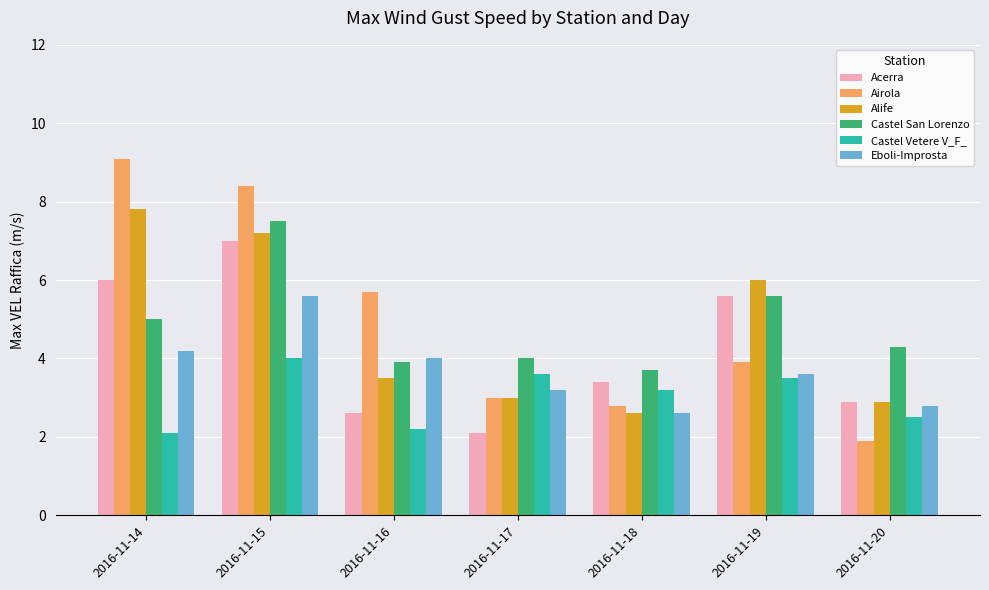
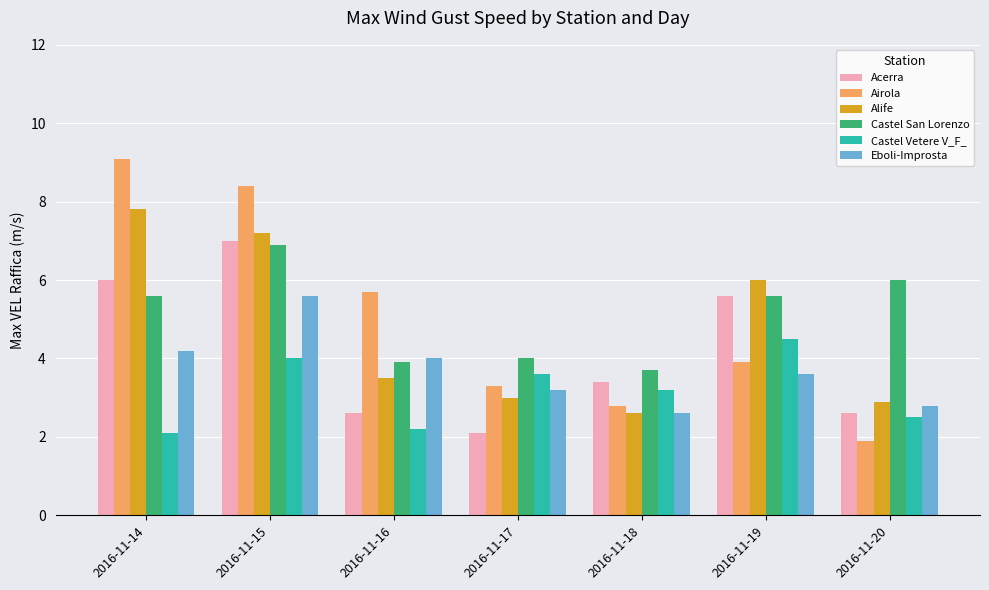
  {
    "Acerra": {
      "2016-11-14": 6.0,
      "2016-11-15": 7.0,
      "2016-11-16": 2.6,
      "2016-11-17": 2.1,
      "2016-11-18": 3.4,
      "2016-11-19": 5.6,
-     "2016-11-20": 2.9
+     "2016-11-20": 2.6
    },
    "Airola": {
      "2016-11-14": 9.1,
      "2016-11-15": 8.4,
      "2016-11-16": 5.7,
-     "2016-11-17": 3.0,
+     "2016-11-17": 3.3,
      "2016-11-18": 2.8,
      "2016-11-19": 3.9,
      "2016-11-20": 1.9
    },
    "Alife": {
      "2016-11-14": 7.8,
      "2016-11-15": 7.2,
      "2016-11-16": 3.5,
      "2016-11-17": 3.0,
      "2016-11-18": 2.6,
      "2016-11-19": 6.0,
      "2016-11-20": 2.9
    },
    "Castel San Lorenzo": {
-     "2016-11-14": 5.0,
-     "2016-11-15": 7.5,
+     "2016-11-14": 5.6,
+     "2016-11-15": 6.9,
      "2016-11-16": 3.9,
      "2016-11-17": 4.0,
      "2016-11-18": 3.7,
      "2016-11-19": 5.6,
-     "2016-11-20": 4.3
+     "2016-11-20": 6.0
    },
    "Castel Vetere V_F_": {
      "2016-11-14": 2.1,
      "2016-11-15": 4.0,
      "2016-11-16": 2.2,
      "2016-11-17": 3.6,
      "2016-11-18": 3.2,
-     "2016-11-19": 3.5,
+     "2016-11-19": 4.5,
      "2016-11-20": 2.5
    },
    "Eboli-Improsta": {
      "2016-11-14": 4.2,
      "2016-11-15": 5.6,
      "2016-11-16": 4.0,
      "2016-11-17": 3.2,
      "2016-11-18": 2.6,
      "2016-11-19": 3.6,
      "2016-11-20": 2.8
    }
  }
